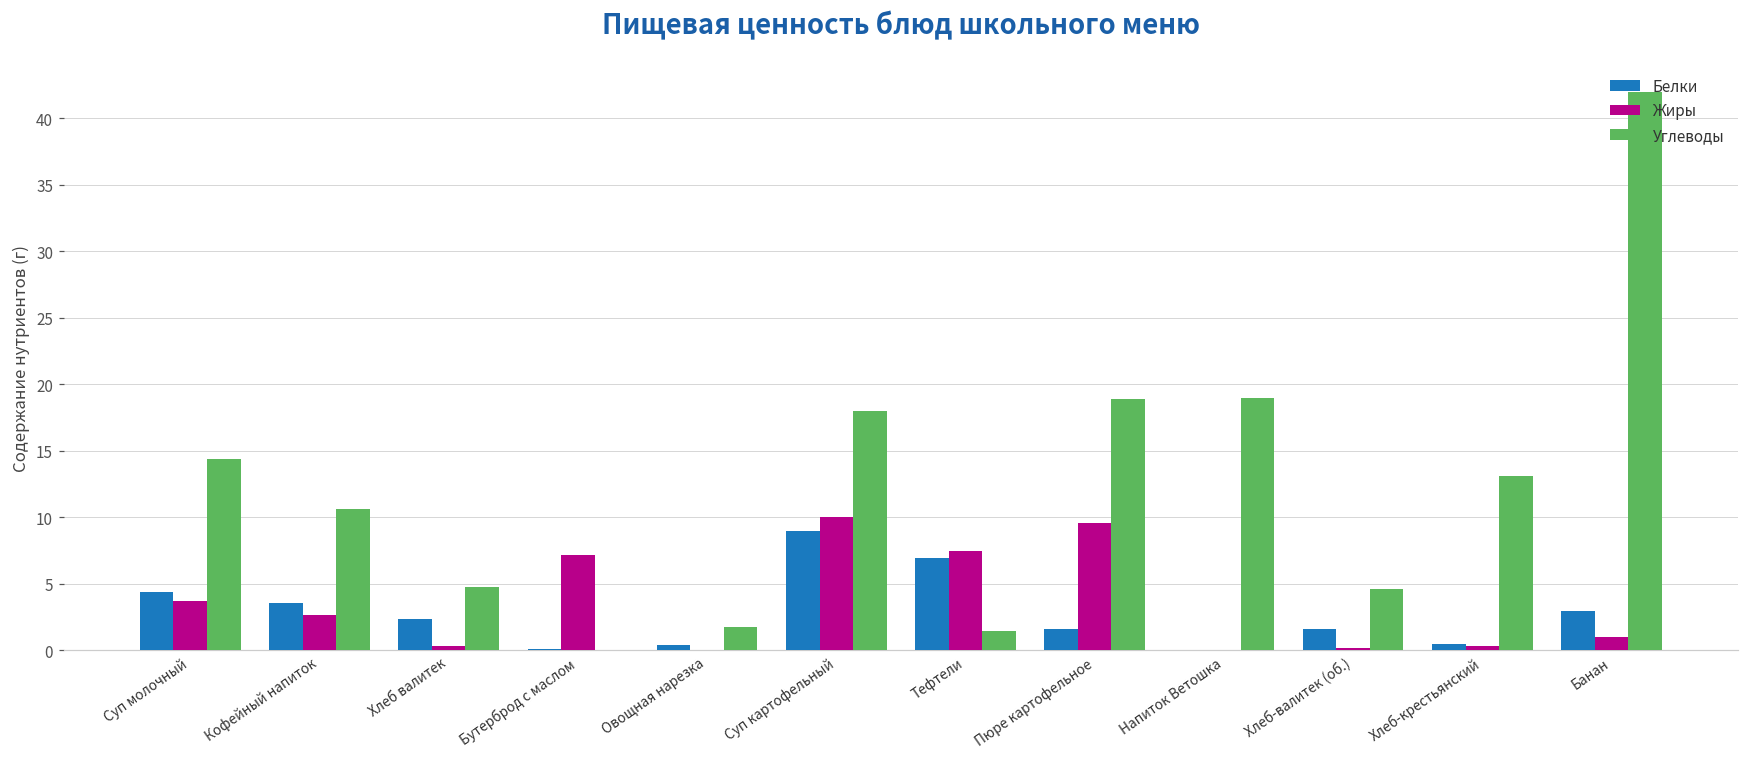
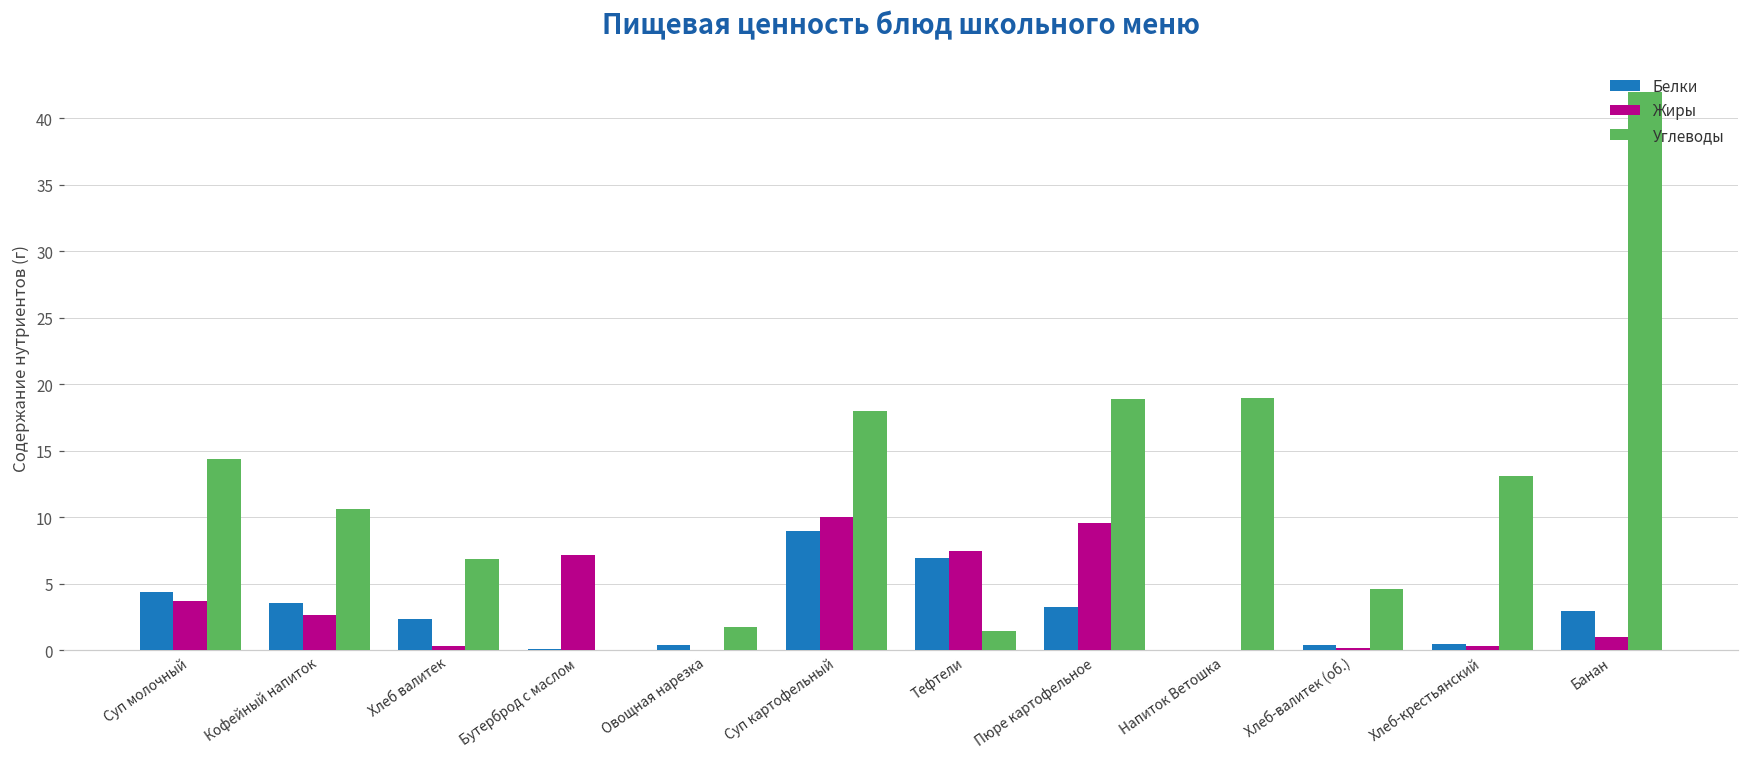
  {
    "Белки": {
      "Суп молочный": 4.4,
      "Кофейный напиток": 3.6,
      "Хлеб валитек": 2.4,
      "Овощная нарезка": 0.4,
      "Суп картофельный": 9.0,
      "Тефтели": 6.9,
-     "Пюре картофельное": 1.6,
+     "Пюре картофельное": 3.3,
      "Напиток Ветошка": 0.0,
-     "Хлеб-валитек (об.)": 1.6,
+     "Хлеб-валитек (об.)": 0.4,
      "Хлеб-крестьянский": 0.5,
      "Банан": 3.0
    },
    "Жиры": {
      "Суп молочный": 3.7,
      "Кофейный напиток": 2.7,
      "Хлеб валитек": 0.3,
      "Бутерброд с маслом": 7.2,
      "Суп картофельный": 10.0,
      "Тефтели": 7.5,
      "Пюре картофельное": 9.6,
      "Напиток Ветошка": 0.0,
      "Хлеб-крестьянский": 0.3,
      "Банан": 1.0
    },
    "Углеводы": {
      "Суп молочный": 14.4,
      "Кофейный напиток": 10.6,
-     "Хлеб валитек": 4.8,
+     "Хлеб валитек": 6.9,
      "Бутерброд с маслом": 0.0,
      "Овощная нарезка": 1.8,
      "Суп картофельный": 18.0,
      "Тефтели": 1.5,
      "Пюре картофельное": 18.9,
      "Напиток Ветошка": 19.0,
      "Хлеб-валитек (об.)": 4.6,
      "Хлеб-крестьянский": 13.1,
      "Банан": 42.0
    }
  }
